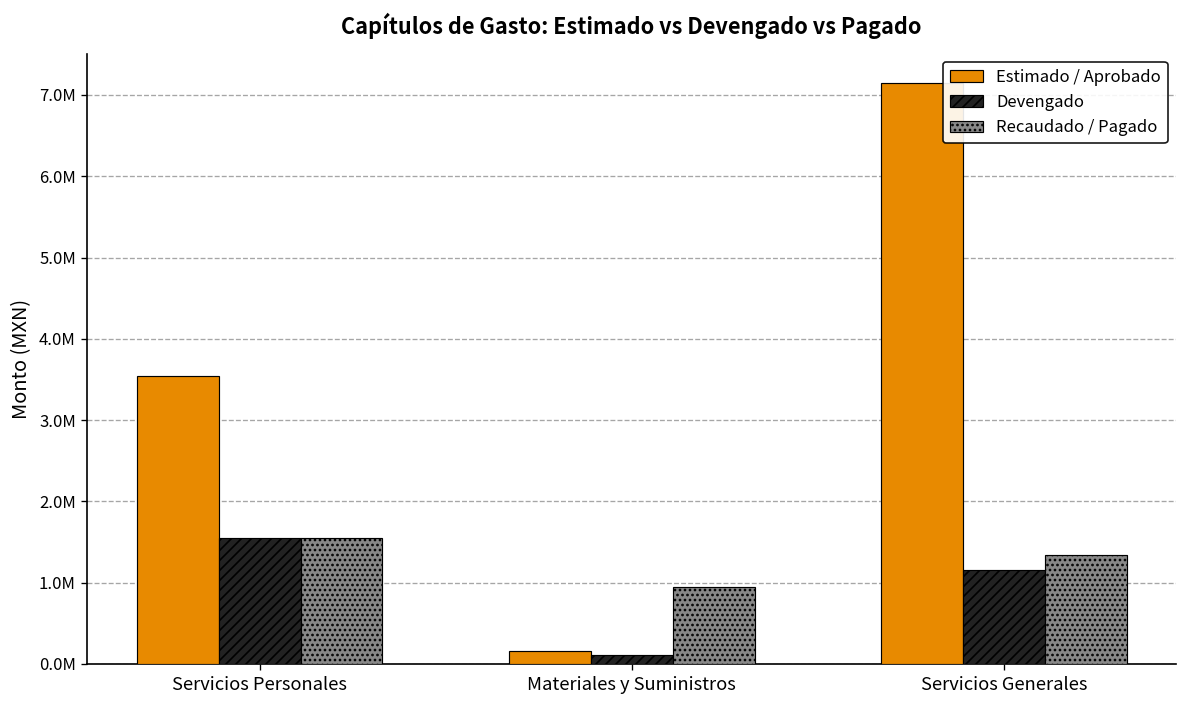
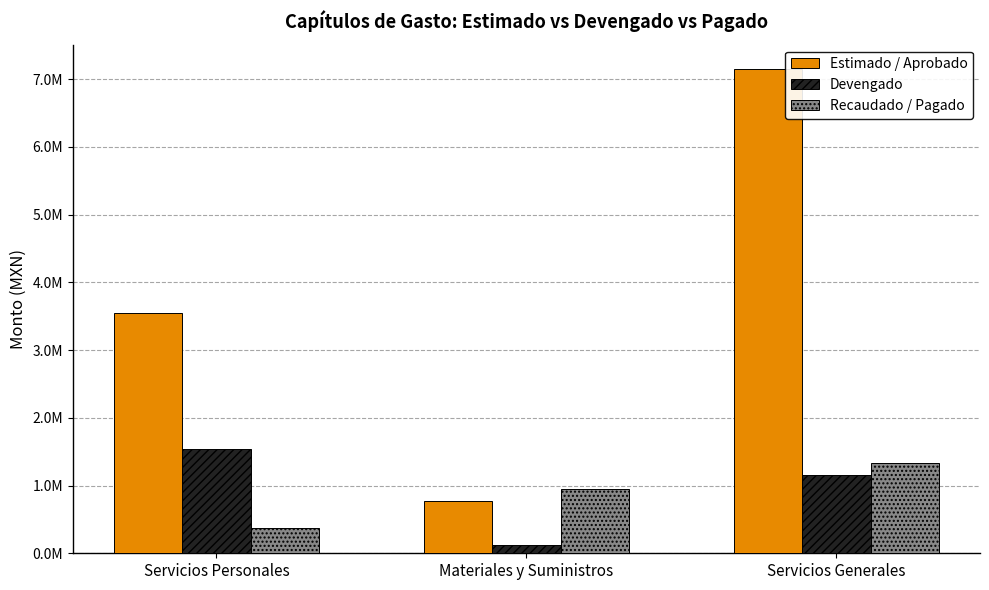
  {
    "Estimado / Aprobado": {
      "Servicios Personales": 3500000,
-     "Materiales y Suministros": 200000,
+     "Materiales y Suministros": 800000,
      "Servicios Generales": 7200000
    },
    "Devengado": {
      "Servicios Personales": 1500000,
      "Materiales y Suministros": 100000,
      "Servicios Generales": 1200000
    },
    "Recaudado / Pagado": {
-     "Servicios Personales": 1500000,
+     "Servicios Personales": 400000,
      "Materiales y Suministros": 900000,
      "Servicios Generales": 1300000
    }
  }
